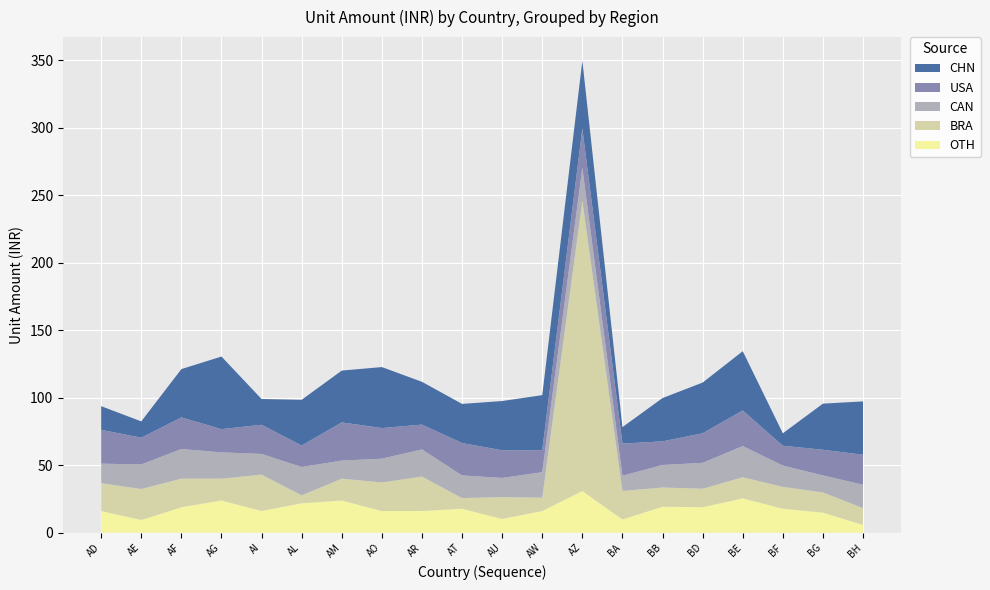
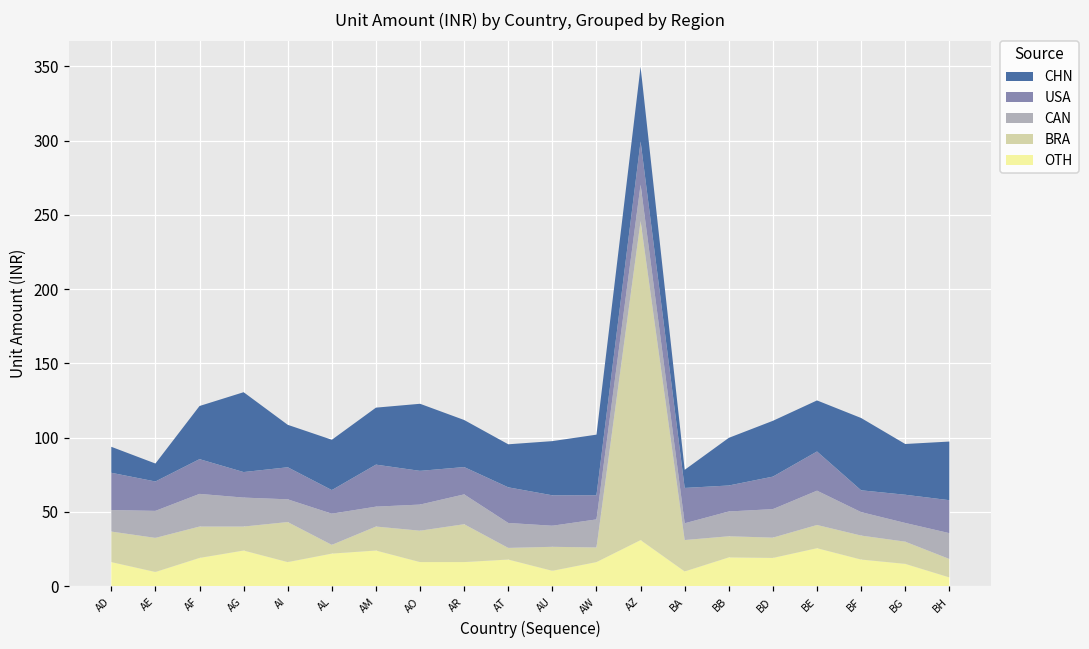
  {
    "CHN": {
      "AD": 18,
      "AE": 12,
      "AF": 36,
      "AG": 54,
-     "AI": 19,
+     "AI": 29,
      "AL": 34,
      "AM": 38,
      "AO": 45,
      "AR": 32,
      "AT": 29,
      "AU": 37,
      "AW": 41,
      "AZ": 50,
      "BA": 12,
      "BB": 32,
      "BD": 38,
-     "BE": 44,
-     "BF": 9,
+     "BE": 34,
+     "BF": 49,
      "BG": 34,
      "BH": 40
    }
  }
